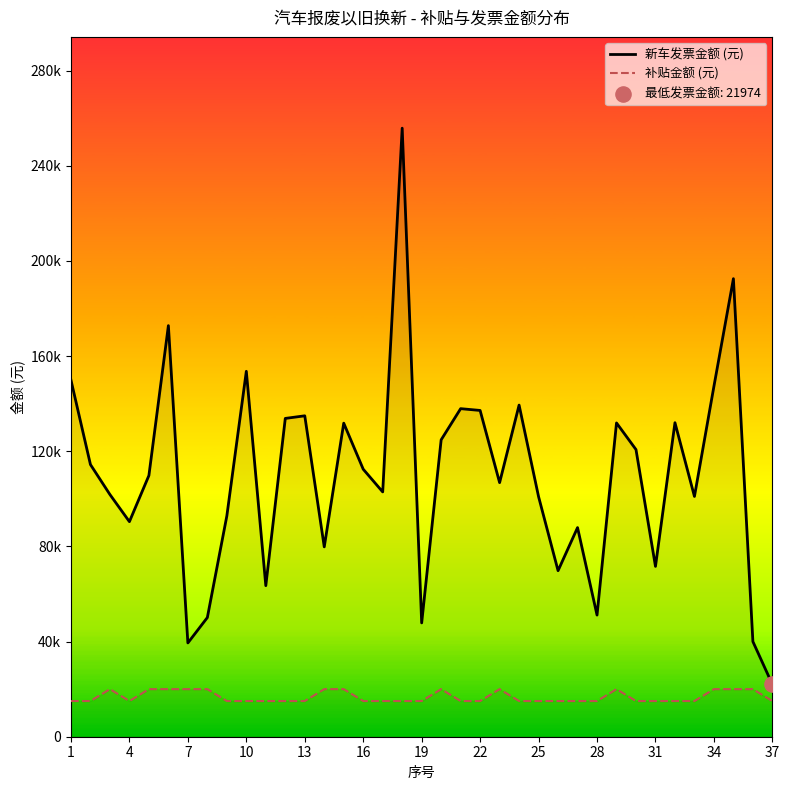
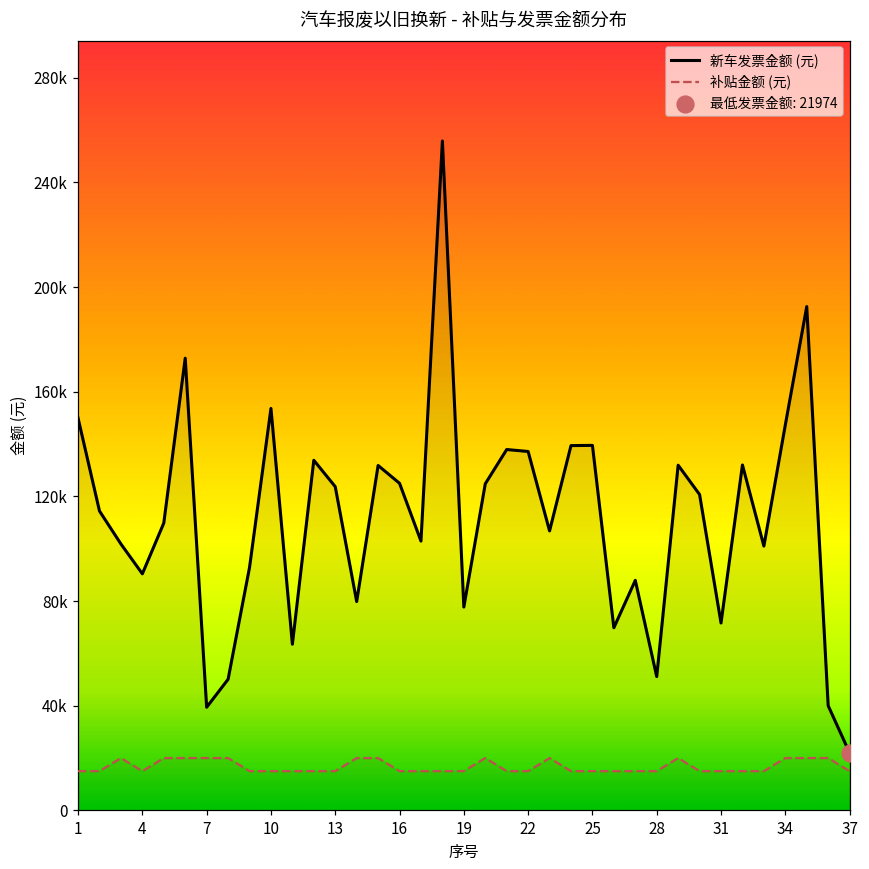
  {
    "新车发票金额 (元)": {
      "1": 150000,
      "4": 90000,
      "7": 39000,
      "10": 154000,
-     "13": 135000,
-     "16": 112000,
-     "19": 48000,
+     "13": 124000,
+     "16": 125000,
+     "19": 78000,
      "22": 137000,
-     "25": 101000,
+     "25": 139000,
      "28": 51000,
      "31": 72000,
      "34": 147000
    }
  }
